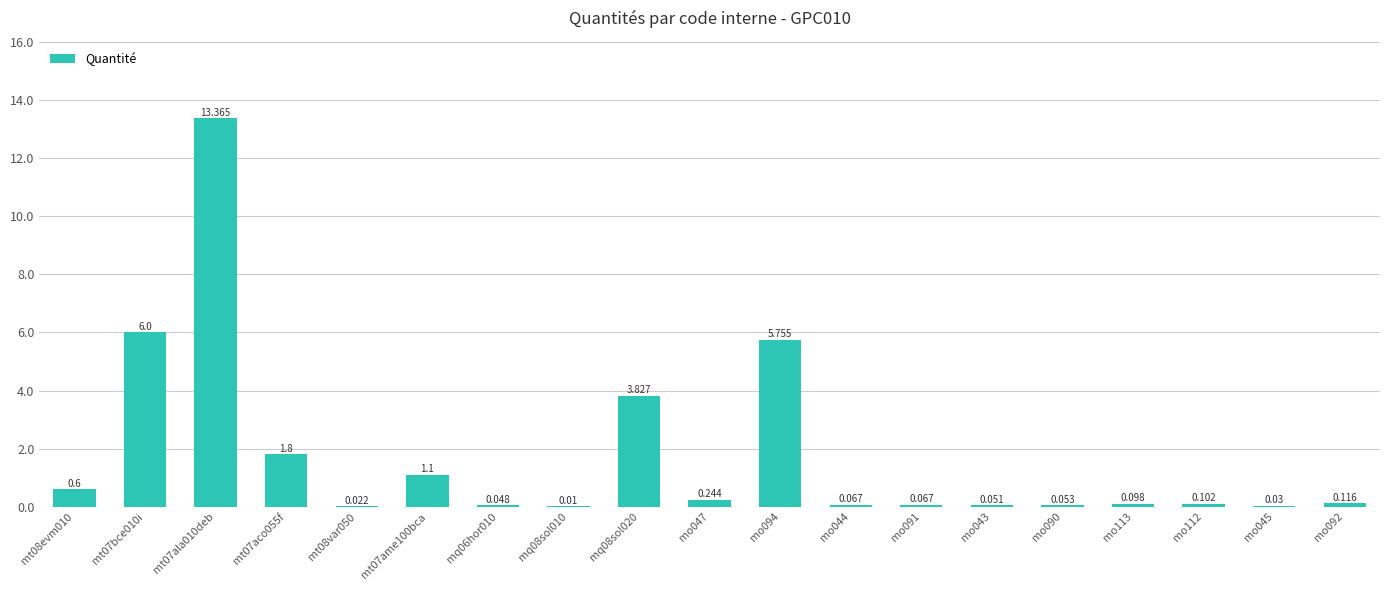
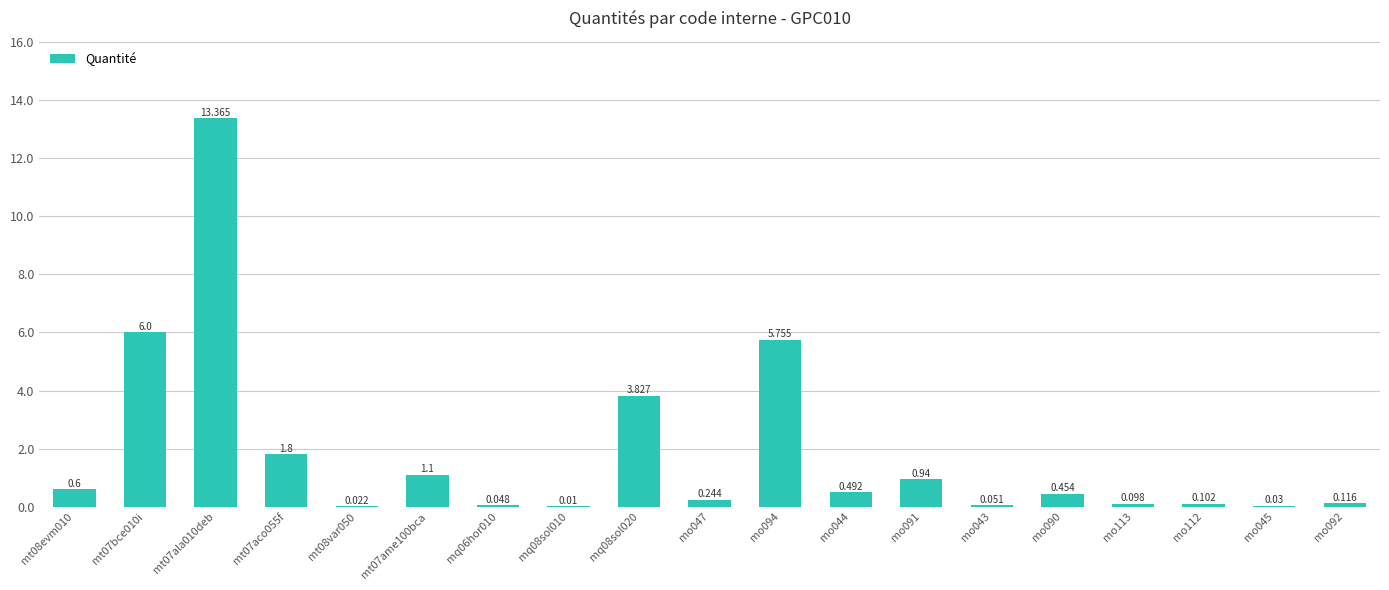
  {
    "mt08evm010": 0.6,
    "mt07bce010i": 6.0,
    "mt07ala010deb": 13.365,
    "mt07aco055f": 1.8,
    "mt08var050": 0.022,
    "mt07ame100bca": 1.1,
    "mq06hor010": 0.048,
    "mq08sol010": 0.01,
    "mq08sol020": 3.827,
    "mo047": 0.244,
    "mo094": 5.755,
-   "mo044": 0.067,
-   "mo091": 0.067,
+   "mo044": 0.492,
+   "mo091": 0.94,
    "mo043": 0.051,
-   "mo090": 0.053,
+   "mo090": 0.454,
    "mo113": 0.098,
    "mo112": 0.102,
    "mo045": 0.03,
    "mo092": 0.116
  }
